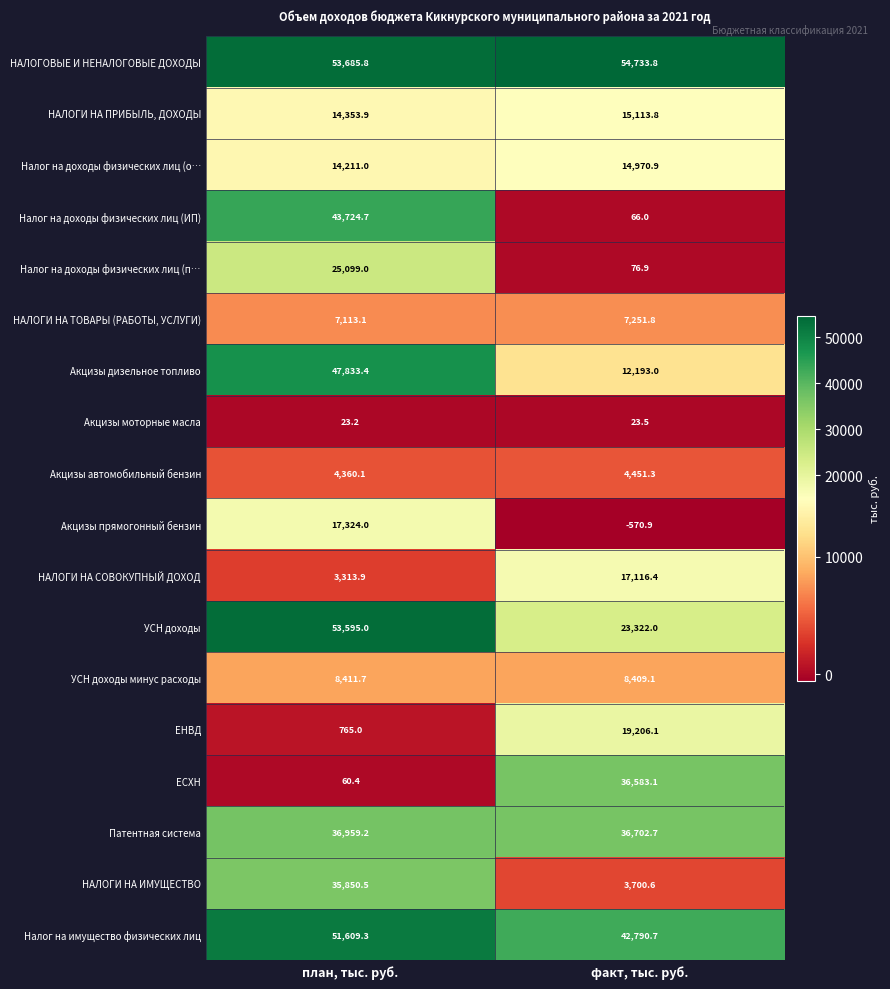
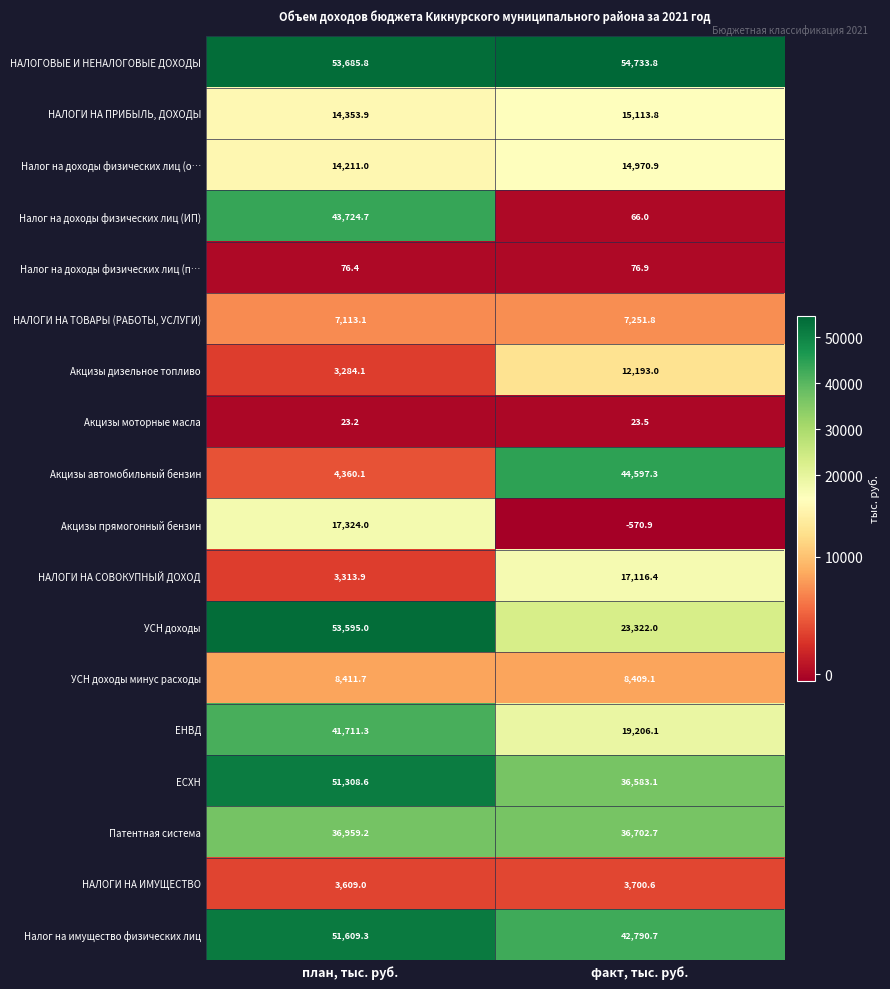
  {
    "НАЛОГОВЫЕ И НЕНАЛОГОВЫЕ ДОХОДЫ": {
      "план, тыс. руб.": "53,685.8",
      "факт, тыс. руб.": "54,733.8"
    },
    "НАЛОГИ НА ПРИБЫЛЬ, ДОХОДЫ": {
      "план, тыс. руб.": "14,353.9",
      "факт, тыс. руб.": "15,113.8"
    },
    "Налог на доходы физических лиц (о…": {
      "план, тыс. руб.": "14,211.0",
      "факт, тыс. руб.": "14,970.9"
    },
    "Налог на доходы физических лиц (ИП)": {
      "план, тыс. руб.": "43,724.7",
      "факт, тыс. руб.": "66.0"
    },
    "Налог на доходы физических лиц (п…": {
-     "план, тыс. руб.": "25,099.0",
+     "план, тыс. руб.": "76.4",
      "факт, тыс. руб.": "76.9"
    },
    "НАЛОГИ НА ТОВАРЫ (РАБОТЫ, УСЛУГИ)": {
      "план, тыс. руб.": "7,113.1",
      "факт, тыс. руб.": "7,251.8"
    },
    "Акцизы дизельное топливо": {
-     "план, тыс. руб.": "47,833.4",
+     "план, тыс. руб.": "3,284.1",
      "факт, тыс. руб.": "12,193.0"
    },
    "Акцизы моторные масла": {
      "план, тыс. руб.": "23.2",
      "факт, тыс. руб.": "23.5"
    },
    "Акцизы автомобильный бензин": {
      "план, тыс. руб.": "4,360.1",
-     "факт, тыс. руб.": "4,451.3"
+     "факт, тыс. руб.": "44,597.3"
    },
    "Акцизы прямогонный бензин": {
      "план, тыс. руб.": "17,324.0",
      "факт, тыс. руб.": "-570.9"
    },
    "НАЛОГИ НА СОВОКУПНЫЙ ДОХОД": {
      "план, тыс. руб.": "3,313.9",
      "факт, тыс. руб.": "17,116.4"
    },
    "УСН доходы": {
      "план, тыс. руб.": "53,595.0",
      "факт, тыс. руб.": "23,322.0"
    },
    "УСН доходы минус расходы": {
      "план, тыс. руб.": "8,411.7",
      "факт, тыс. руб.": "8,409.1"
    },
    "ЕНВД": {
-     "план, тыс. руб.": "765.0",
+     "план, тыс. руб.": "41,711.3",
      "факт, тыс. руб.": "19,206.1"
    },
    "ЕСХН": {
-     "план, тыс. руб.": "60.4",
+     "план, тыс. руб.": "51,308.6",
      "факт, тыс. руб.": "36,583.1"
    },
    "Патентная система": {
      "план, тыс. руб.": "36,959.2",
      "факт, тыс. руб.": "36,702.7"
    },
    "НАЛОГИ НА ИМУЩЕСТВО": {
-     "план, тыс. руб.": "35,850.5",
+     "план, тыс. руб.": "3,609.0",
      "факт, тыс. руб.": "3,700.6"
    },
    "Налог на имущество физических лиц": {
      "план, тыс. руб.": "51,609.3",
      "факт, тыс. руб.": "42,790.7"
    }
  }
